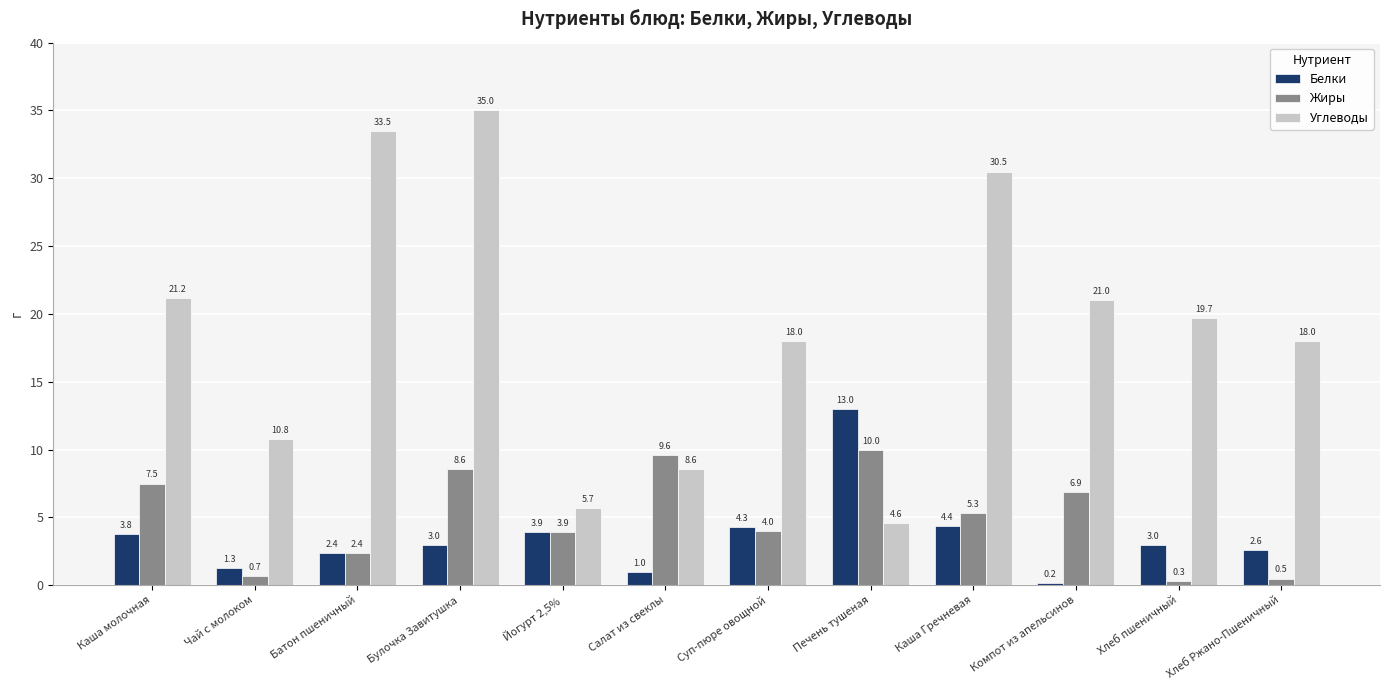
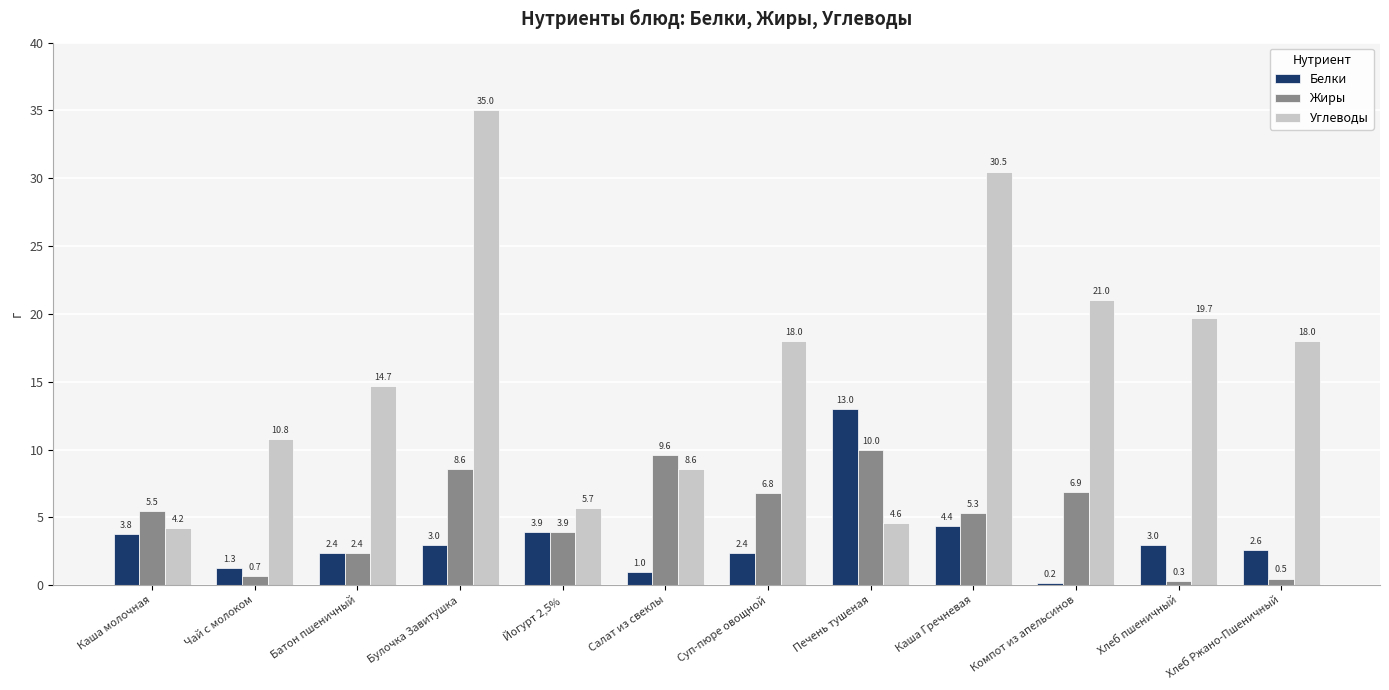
  {
    "Белки": {
      "Каша молочная": 3.8,
      "Чай с молоком": 1.3,
      "Батон пшеничный": 2.4,
      "Булочка Завитушка": 3.0,
      "Йогурт 2,5%": 3.9,
      "Салат из свеклы": 1.0,
-     "Суп-пюре овощной": 4.3,
+     "Суп-пюре овощной": 2.4,
      "Печень тушеная": 13.0,
      "Каша Гречневая": 4.4,
      "Компот из апельсинов": 0.2,
      "Хлеб пшеничный": 3.0,
      "Хлеб Ржано-Пшеничный": 2.6
    },
    "Жиры": {
-     "Каша молочная": 7.5,
+     "Каша молочная": 5.5,
      "Чай с молоком": 0.7,
      "Батон пшеничный": 2.4,
      "Булочка Завитушка": 8.6,
      "Йогурт 2,5%": 3.9,
      "Салат из свеклы": 9.6,
-     "Суп-пюре овощной": 4.0,
+     "Суп-пюре овощной": 6.8,
      "Печень тушеная": 10.0,
      "Каша Гречневая": 5.3,
      "Компот из апельсинов": 6.9,
      "Хлеб пшеничный": 0.3,
      "Хлеб Ржано-Пшеничный": 0.5
    },
    "Углеводы": {
-     "Каша молочная": 21.2,
+     "Каша молочная": 4.2,
      "Чай с молоком": 10.8,
-     "Батон пшеничный": 33.5,
+     "Батон пшеничный": 14.7,
      "Булочка Завитушка": 35.0,
      "Йогурт 2,5%": 5.7,
      "Салат из свеклы": 8.6,
      "Суп-пюре овощной": 18.0,
      "Печень тушеная": 4.6,
      "Каша Гречневая": 30.5,
      "Компот из апельсинов": 21.0,
      "Хлеб пшеничный": 19.7,
      "Хлеб Ржано-Пшеничный": 18.0
    }
  }
